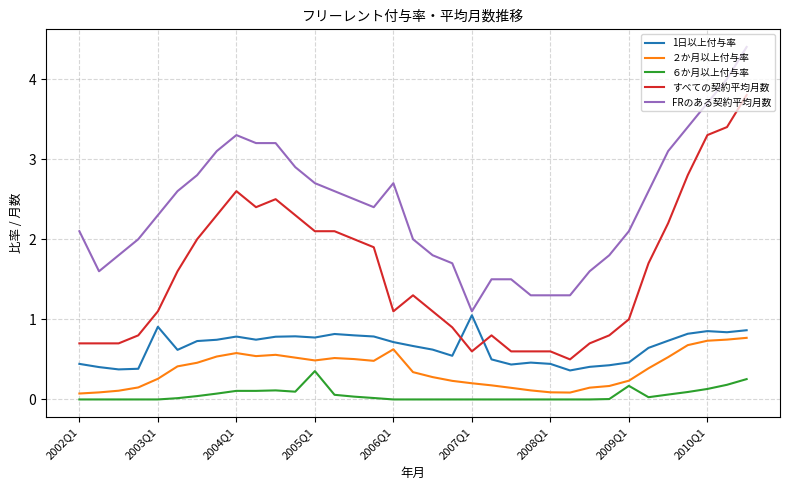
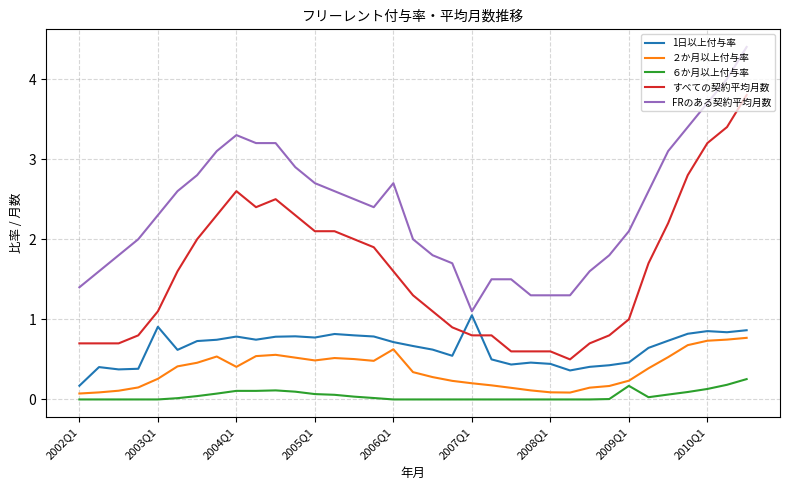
  {
    "1日以上付与率": {
-     "2002Q1": 0.4,
+     "2002Q1": 0.2,
      "2003Q1": 0.9,
      "2004Q1": 0.8,
      "2005Q1": 0.8,
      "2006Q1": 0.7,
      "2007Q1": 1.1,
      "2008Q1": 0.4,
      "2009Q1": 0.5,
      "2010Q1": 0.9
    },
    "２か月以上付与率": {
      "2002Q1": 0.1,
      "2003Q1": 0.3,
-     "2004Q1": 0.6,
+     "2004Q1": 0.4,
      "2005Q1": 0.5,
      "2006Q1": 0.6,
      "2007Q1": 0.2,
      "2008Q1": 0.1,
      "2009Q1": 0.2,
      "2010Q1": 0.7
    },
    "６か月以上付与率": {
      "2002Q1": 0.0,
      "2003Q1": 0.0,
      "2004Q1": 0.1,
-     "2005Q1": 0.4,
+     "2005Q1": 0.1,
      "2006Q1": 0.0,
      "2007Q1": 0.0,
      "2008Q1": 0.0,
      "2009Q1": 0.2,
      "2010Q1": 0.1
    },
    "すべての契約平均月数": {
      "2002Q1": 0.7,
      "2003Q1": 1.1,
      "2004Q1": 2.6,
      "2005Q1": 2.1,
-     "2006Q1": 1.1,
-     "2007Q1": 0.6,
+     "2006Q1": 1.6,
+     "2007Q1": 0.8,
      "2008Q1": 0.6,
      "2009Q1": 1.0,
-     "2010Q1": 3.3
+     "2010Q1": 3.2
    },
    "FRのある契約平均月数": {
-     "2002Q1": 2.1,
+     "2002Q1": 1.4,
      "2003Q1": 2.3,
      "2004Q1": 3.3,
      "2005Q1": 2.7,
      "2006Q1": 2.7,
      "2007Q1": 1.1,
      "2008Q1": 1.3,
      "2009Q1": 2.1
    }
  }
